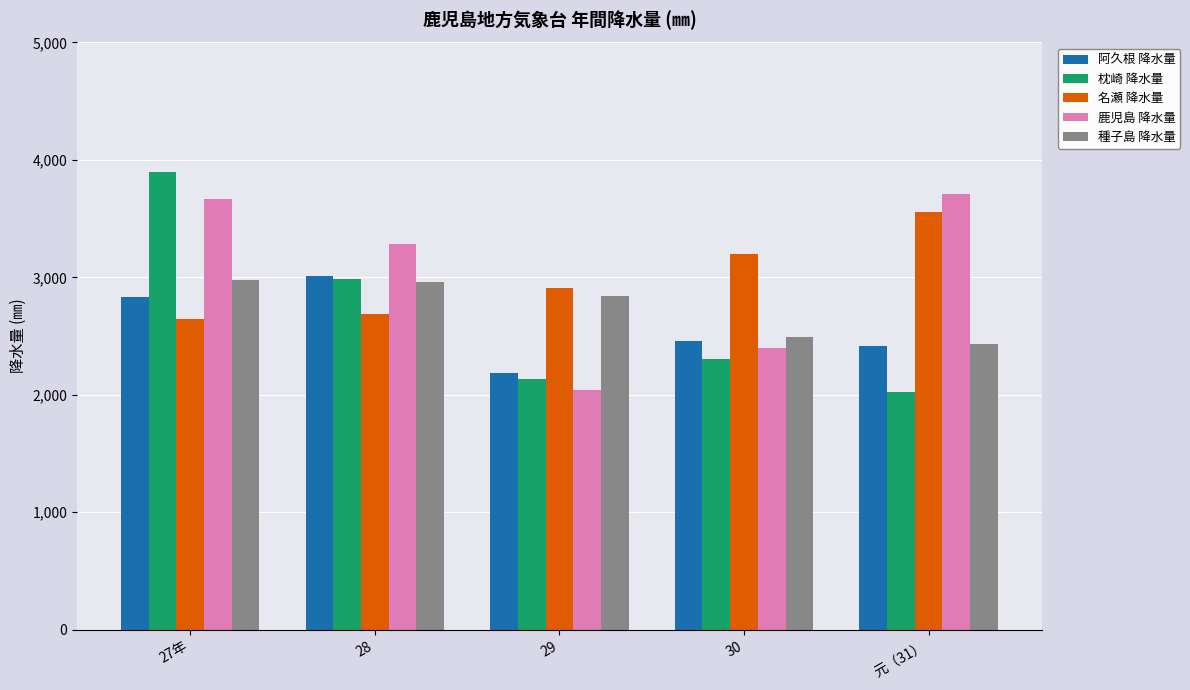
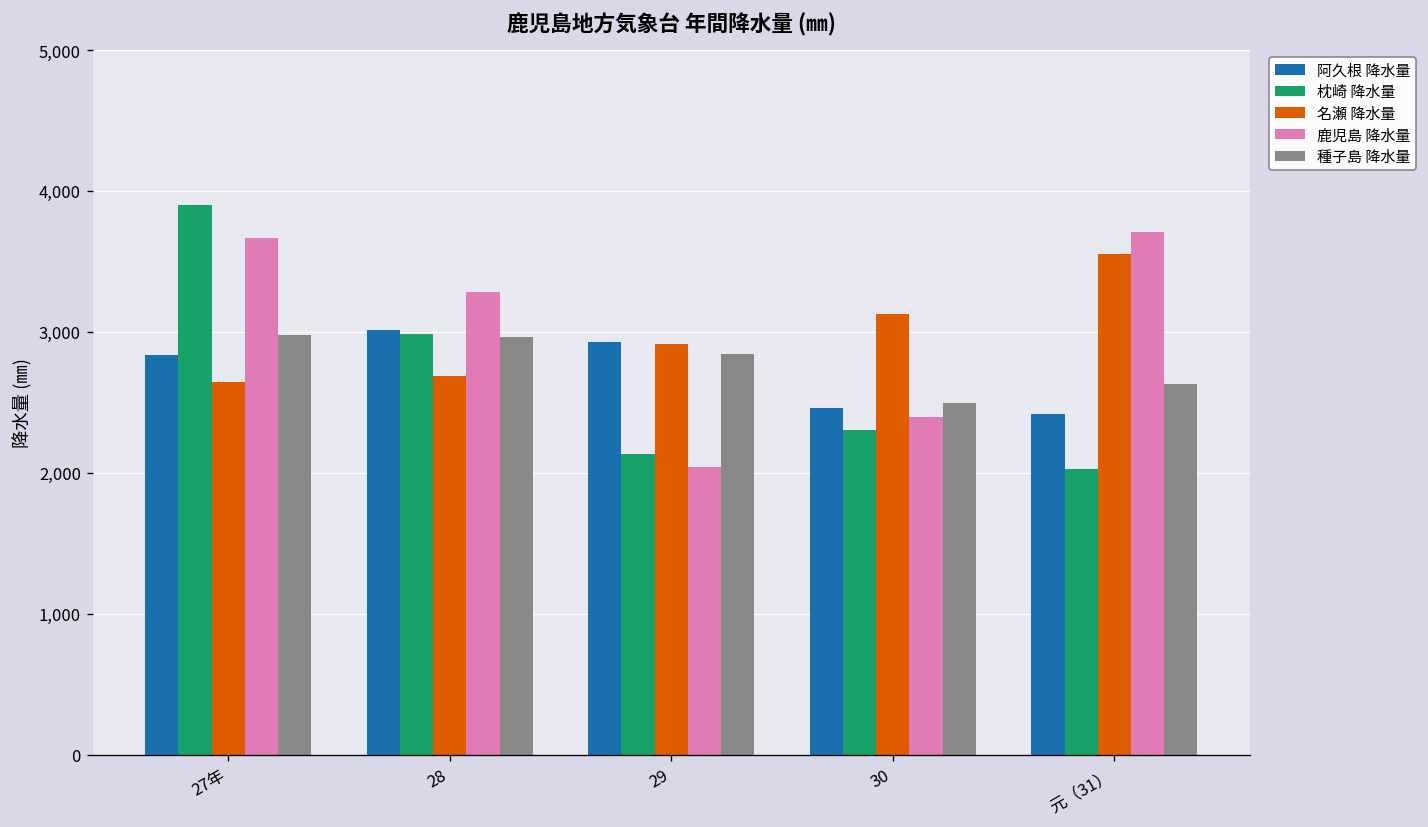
  {
    "阿久根 降水量": {
      "27年": "2,830",
      "28": "3,010",
-     "29": "2,180",
+     "29": "2,930",
      "30": "2,460",
      "元（31）": "2,420"
    },
    "枕崎 降水量": {
      "27年": "3,900",
      "28": "2,980",
      "29": "2,130",
      "30": "2,300",
      "元（31）": "2,020"
    },
    "名瀬 降水量": {
      "27年": "2,640",
      "28": "2,690",
      "29": "2,910",
-     "30": "3,200",
+     "30": "3,120",
      "元（31）": "3,550"
    },
    "鹿児島 降水量": {
      "27年": "3,660",
      "28": "3,290",
      "29": "2,040",
      "30": "2,400",
      "元（31）": "3,710"
    },
    "種子島 降水量": {
      "27年": "2,980",
      "28": "2,960",
      "29": "2,850",
      "30": "2,500",
-     "元（31）": "2,430"
+     "元（31）": "2,630"
    }
  }
